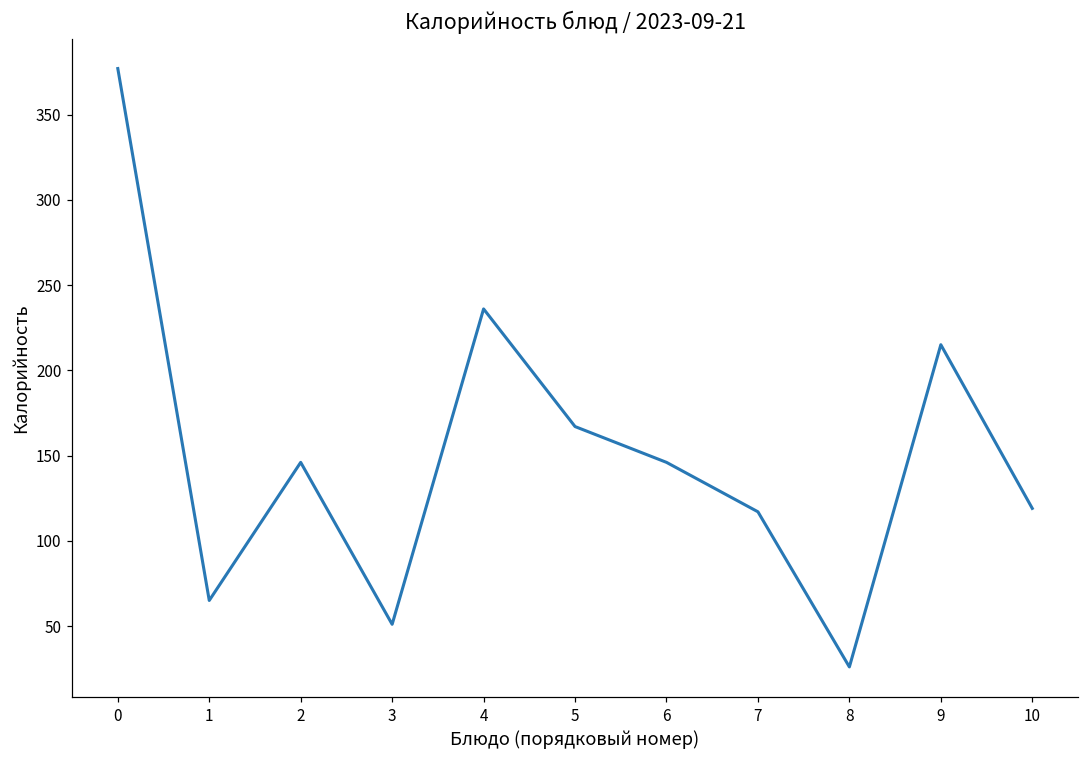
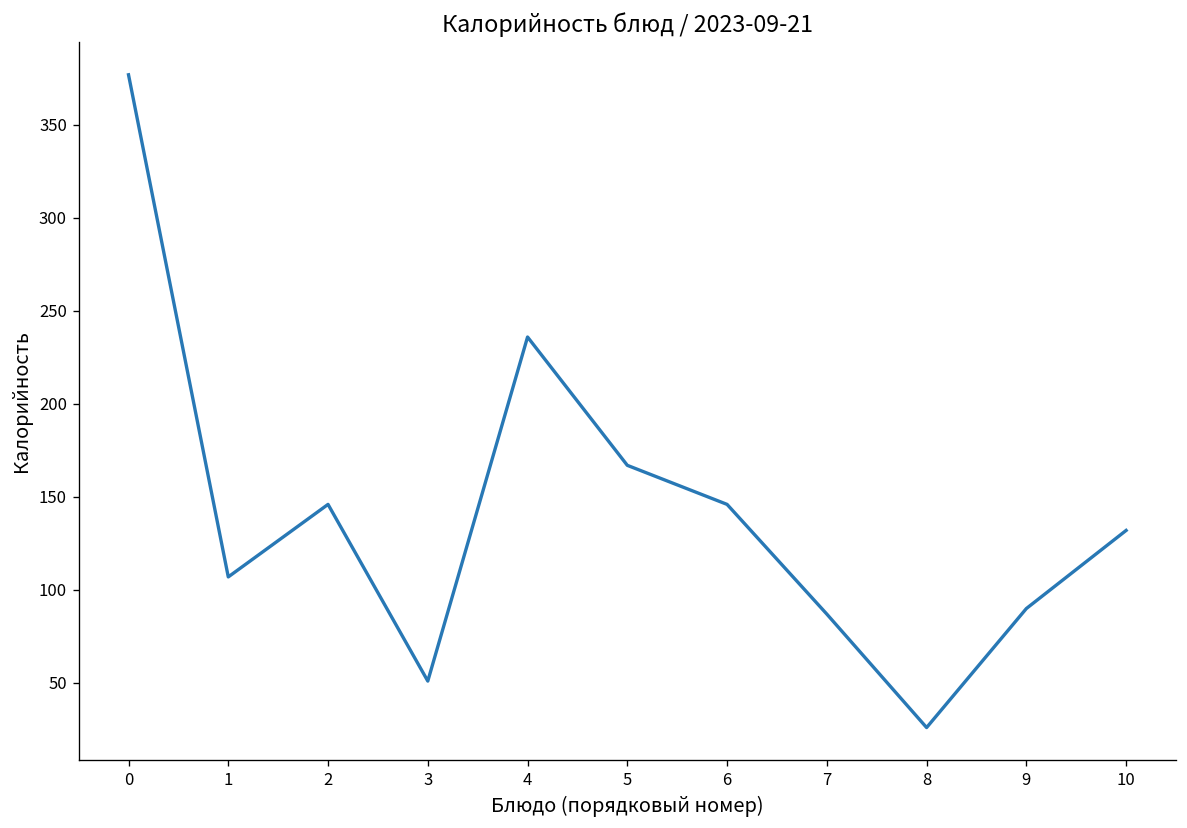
  {
    "0": 377,
-   "1": 65,
+   "1": 107,
    "2": 146,
    "3": 51,
    "4": 236,
    "5": 167,
    "6": 146,
-   "7": 117,
+   "7": 87,
    "8": 26,
-   "9": 215,
-   "10": 119
+   "9": 90,
+   "10": 132
  }
